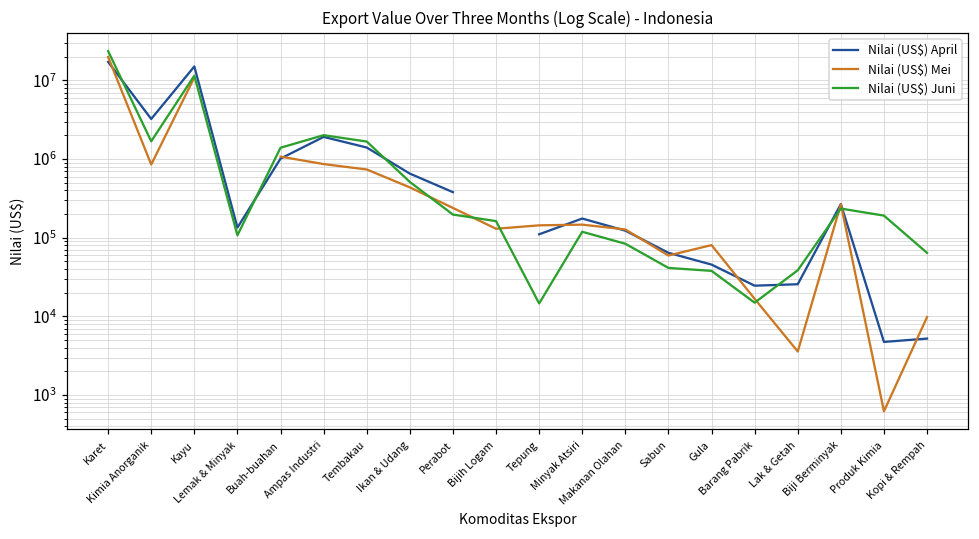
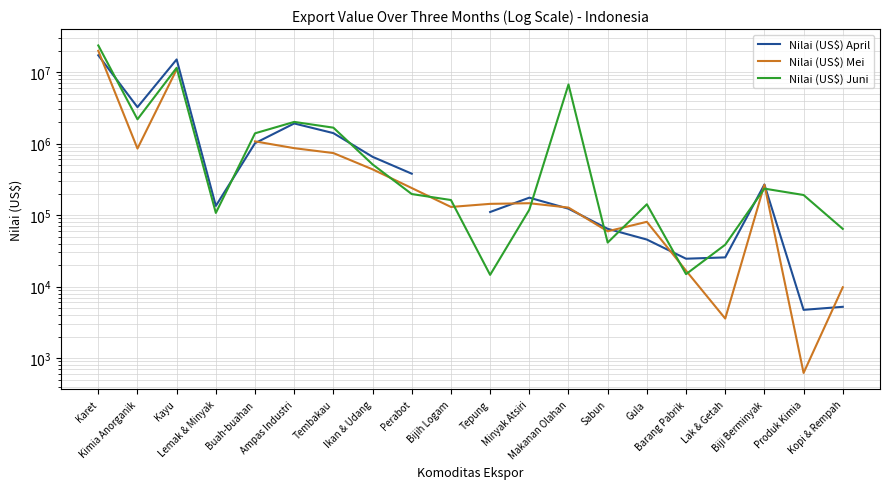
  {
    "Nilai (US$) April": {
      "Karet": 17000000,
      "Kimia Anorganik": 3000000,
      "Kayu": 15000000,
      "Lemak & Minyak": 130000,
      "Tembakau": 1400000,
      "Ikan & Udang": 700000,
      "Perabot": 400000,
      "Tepung": 110000,
      "Minyak Atsiri": 180000,
      "Gula": 50000,
      "Barang Pabrik": 25000,
      "Lak & Getah": 26000,
      "Produk Kimia": 5000,
      "Kopi & Rempah": 5000
    },
    "Nilai (US$) Mei": {
      "Karet": 20000000,
      "Kimia Anorganik": 900000,
      "Ampas Industri": 900000,
      "Tembakau": 700000,
      "Ikan & Udang": 400000,
      "Perabot": 240000,
      "Bijih Logam": 130000,
      "Tepung": 140000,
      "Minyak Atsiri": 150000,
      "Gula": 80000,
      "Barang Pabrik": 17000,
      "Lak & Getah": 4000,
      "Produk Kimia": 600,
      "Kopi & Rempah": 10000
    },
    "Nilai (US$) Juni": {
      "Karet": 24000000,
-     "Kimia Anorganik": 1700000,
+     "Kimia Anorganik": 2200000,
      "Lemak & Minyak": 110000,
      "Buah-buahan": 1400000,
      "Tembakau": 1700000,
      "Ikan & Udang": 500000,
      "Perabot": 200000,
      "Bijih Logam": 160000,
      "Tepung": 15000,
      "Minyak Atsiri": 120000,
-     "Makanan Olahan": 80000,
+     "Makanan Olahan": 7000000,
      "Sabun": 40000,
-     "Gula": 40000,
+     "Gula": 140000,
      "Barang Pabrik": 15000,
      "Lak & Getah": 40000,
      "Biji Berminyak": 230000,
      "Produk Kimia": 190000,
      "Kopi & Rempah": 60000
    }
  }
